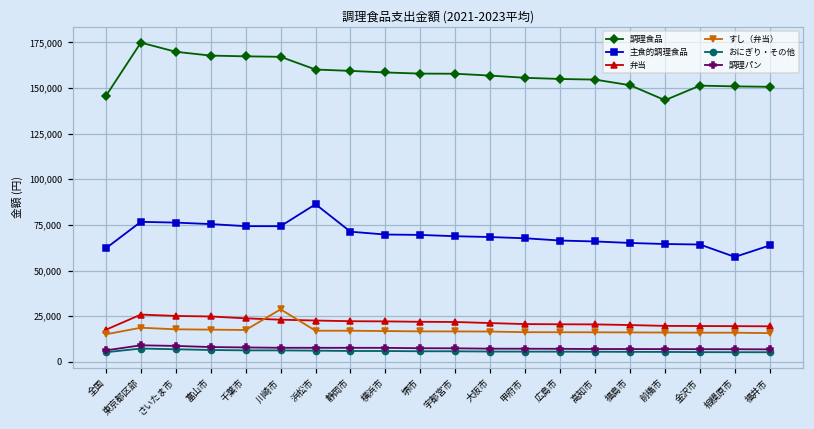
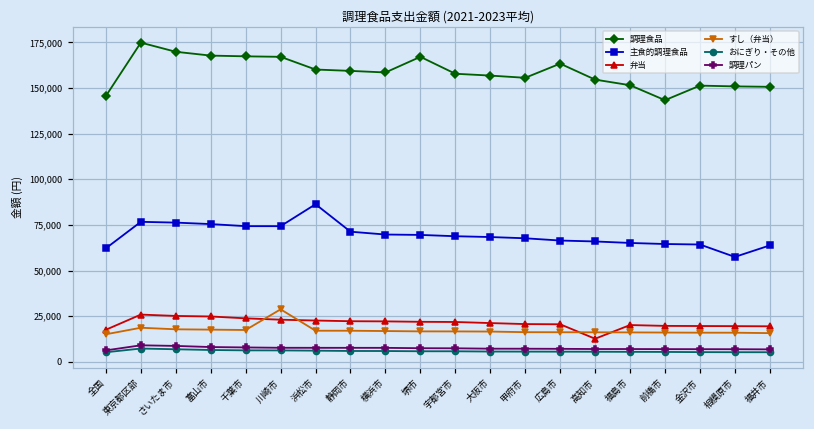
  {
    "調理食品": {
      "全国": "146,000",
      "東京都区部": "175,000",
      "さいたま市": "170,000",
      "富山市": "168,000",
      "千葉市": "167,000",
      "川崎市": "167,000",
      "浜松市": "160,000",
      "静岡市": "159,000",
      "横浜市": "159,000",
-     "堺市": "158,000",
+     "堺市": "167,000",
      "宇都宮市": "158,000",
      "大阪市": "157,000",
      "甲府市": "156,000",
-     "広島市": "155,000",
+     "広島市": "163,000",
      "高知市": "155,000",
      "福島市": "152,000",
      "前橋市": "143,000",
      "金沢市": "151,000",
      "相模原市": "151,000",
      "福井市": "151,000"
    },
    "主食的調理食品": {
      "全国": "62,000",
      "東京都区部": "77,000",
      "さいたま市": "76,000",
      "富山市": "75,000",
      "千葉市": "74,000",
      "川崎市": "74,000",
      "浜松市": "86,000",
      "静岡市": "71,000",
      "横浜市": "70,000",
      "堺市": "70,000",
      "宇都宮市": "69,000",
      "大阪市": "68,000",
      "甲府市": "68,000",
      "広島市": "66,000",
      "高知市": "66,000",
      "福島市": "65,000",
      "前橋市": "65,000",
      "金沢市": "64,000",
      "相模原市": "57,000",
      "福井市": "64,000"
    },
    "弁当": {
      "全国": "18,000",
      "東京都区部": "26,000",
      "さいたま市": "25,000",
      "富山市": "25,000",
      "千葉市": "24,000",
      "川崎市": "23,000",
      "浜松市": "23,000",
      "静岡市": "22,000",
      "横浜市": "22,000",
      "堺市": "22,000",
      "宇都宮市": "22,000",
      "大阪市": "21,000",
      "甲府市": "21,000",
      "広島市": "21,000",
-     "高知市": "21,000",
+     "高知市": "13,000",
      "福島市": "20,000",
      "前橋市": "20,000",
      "金沢市": "20,000",
      "相模原市": "20,000",
      "福井市": "19,000"
    },
    "すし（弁当）": {
      "全国": "15,000",
      "東京都区部": "19,000",
      "さいたま市": "18,000",
      "富山市": "18,000",
      "千葉市": "17,000",
      "川崎市": "29,000",
      "浜松市": "17,000",
      "静岡市": "17,000",
      "横浜市": "17,000",
      "堺市": "17,000",
      "宇都宮市": "17,000",
      "大阪市": "17,000",
      "甲府市": "16,000",
      "広島市": "16,000",
      "高知市": "16,000",
      "福島市": "16,000",
      "前橋市": "16,000",
      "金沢市": "16,000",
      "相模原市": "16,000",
      "福井市": "16,000"
    },
    "おにぎり・その他": {
      "東京都区部": "7,000",
      "さいたま市": "7,000",
      "富山市": "7,000",
      "千葉市": "6,000",
      "浜松市": "6,000",
      "静岡市": "6,000",
      "横浜市": "6,000",
      "堺市": "6,000",
      "宇都宮市": "6,000",
      "大阪市": "6,000",
      "甲府市": "6,000",
      "広島市": "6,000",
      "福島市": "5,000",
      "金沢市": "5,000",
      "相模原市": "5,000",
      "福井市": "5,000"
    },
    "調理パン": {
      "東京都区部": "9,000",
      "さいたま市": "9,000",
      "富山市": "8,000",
      "千葉市": "8,000",
      "浜松市": "8,000",
      "静岡市": "8,000",
      "横浜市": "8,000",
      "堺市": "7,000",
      "宇都宮市": "7,000",
      "大阪市": "7,000",
      "甲府市": "7,000",
      "広島市": "7,000",
      "福島市": "7,000",
      "金沢市": "7,000",
      "相模原市": "7,000",
      "福井市": "7,000"
    }
  }
